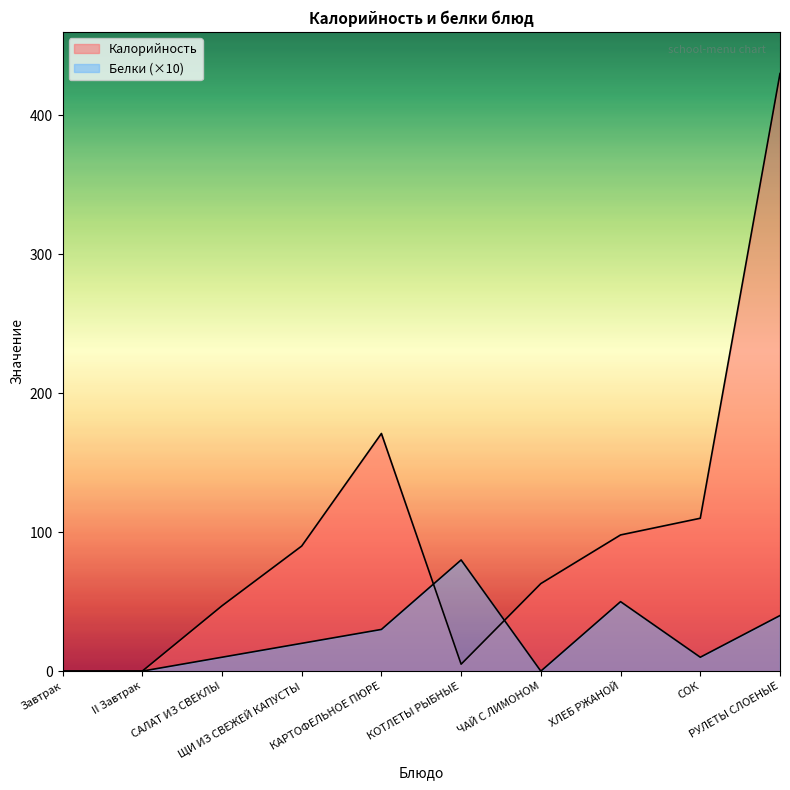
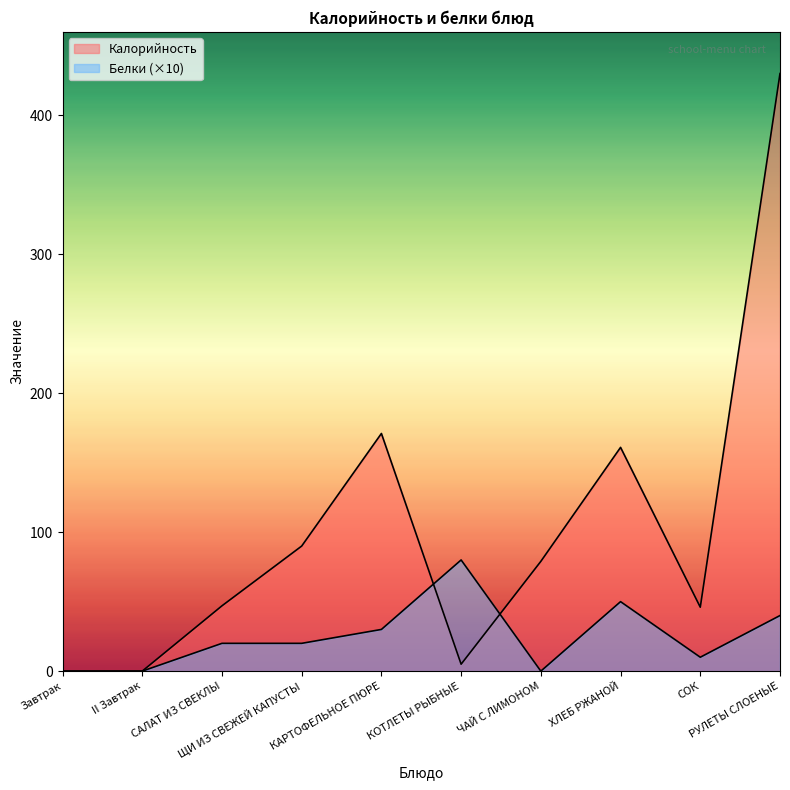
  {
    "Калорийность": {
      "САЛАТ ИЗ СВЕКЛЫ": 47,
      "ЩИ ИЗ СВЕЖЕЙ КАПУСТЫ": 90,
      "КАРТОФЕЛЬНОЕ ПЮРЕ": 171,
      "КОТЛЕТЫ РЫБНЫЕ": 5,
-     "ЧАЙ С ЛИМОНОМ": 63,
-     "ХЛЕБ РЖАНОЙ": 98,
-     "СОК": 110,
+     "ЧАЙ С ЛИМОНОМ": 79,
+     "ХЛЕБ РЖАНОЙ": 161,
+     "СОК": 46,
      "РУЛЕТЫ СЛОЕНЫЕ": 430
    },
    "Белки (×10)": {
-     "САЛАТ ИЗ СВЕКЛЫ": 10,
+     "САЛАТ ИЗ СВЕКЛЫ": 20,
      "ЩИ ИЗ СВЕЖЕЙ КАПУСТЫ": 20,
      "КАРТОФЕЛЬНОЕ ПЮРЕ": 30,
      "КОТЛЕТЫ РЫБНЫЕ": 80,
      "ЧАЙ С ЛИМОНОМ": 0,
      "ХЛЕБ РЖАНОЙ": 50,
      "СОК": 10,
      "РУЛЕТЫ СЛОЕНЫЕ": 40
    }
  }
